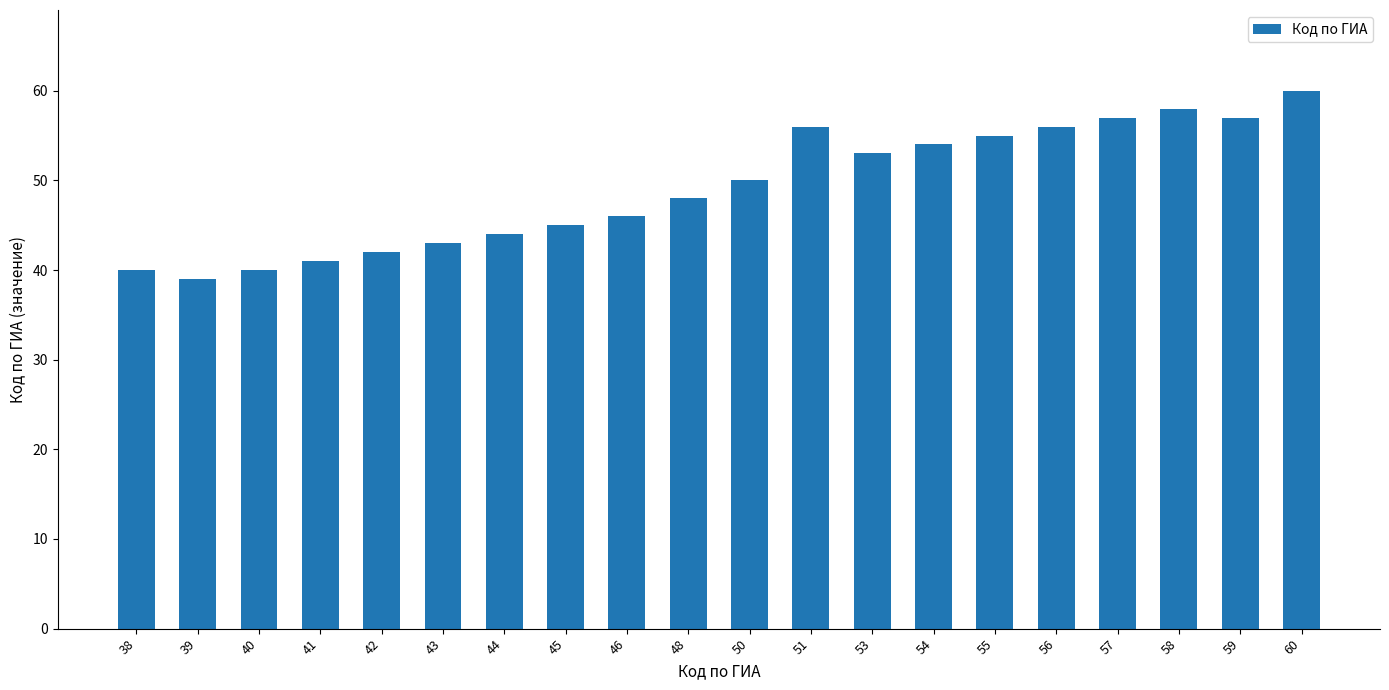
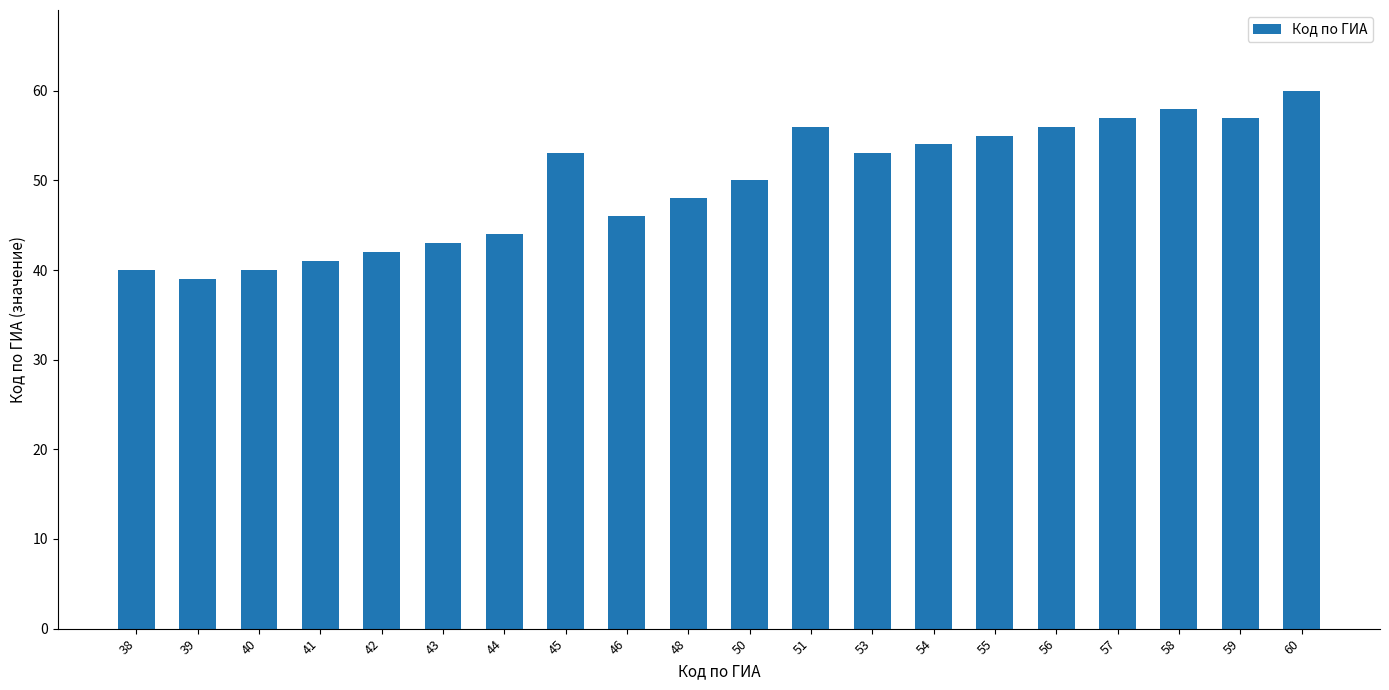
  {
    "38": 40,
    "39": 39,
    "40": 40,
    "41": 41,
    "42": 42,
    "43": 43,
    "44": 44,
-   "45": 45,
+   "45": 53,
    "46": 46,
    "48": 48,
    "50": 50,
    "51": 56,
    "53": 53,
    "54": 54,
    "55": 55,
    "56": 56,
    "57": 57,
    "58": 58,
    "59": 57,
    "60": 60
  }
